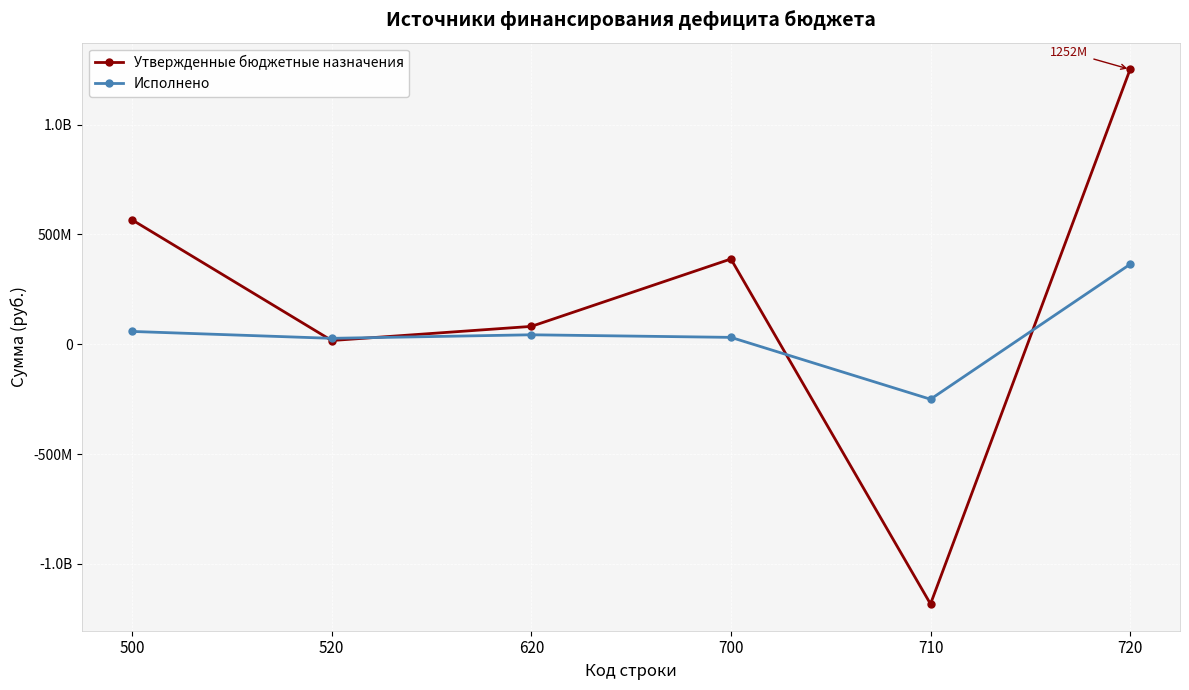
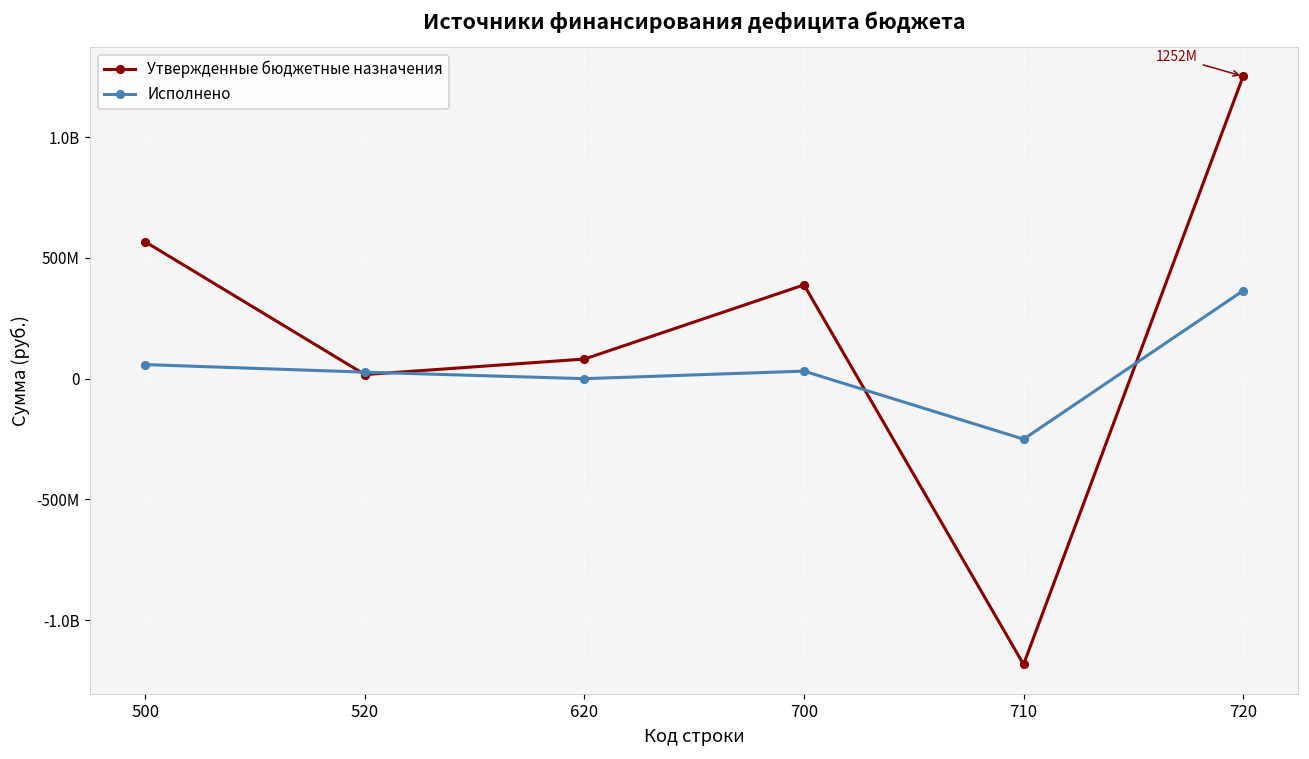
  {
    "Утвержденные бюджетные назначения": {
      "720": "1252M"
    },
    "Исполнено": {
      "500": "60000000",
-     "620": "40000000",
+     "620": "0",
      "700": "30000000",
      "710": "-250000000",
      "720": "360000000"
    }
  }
